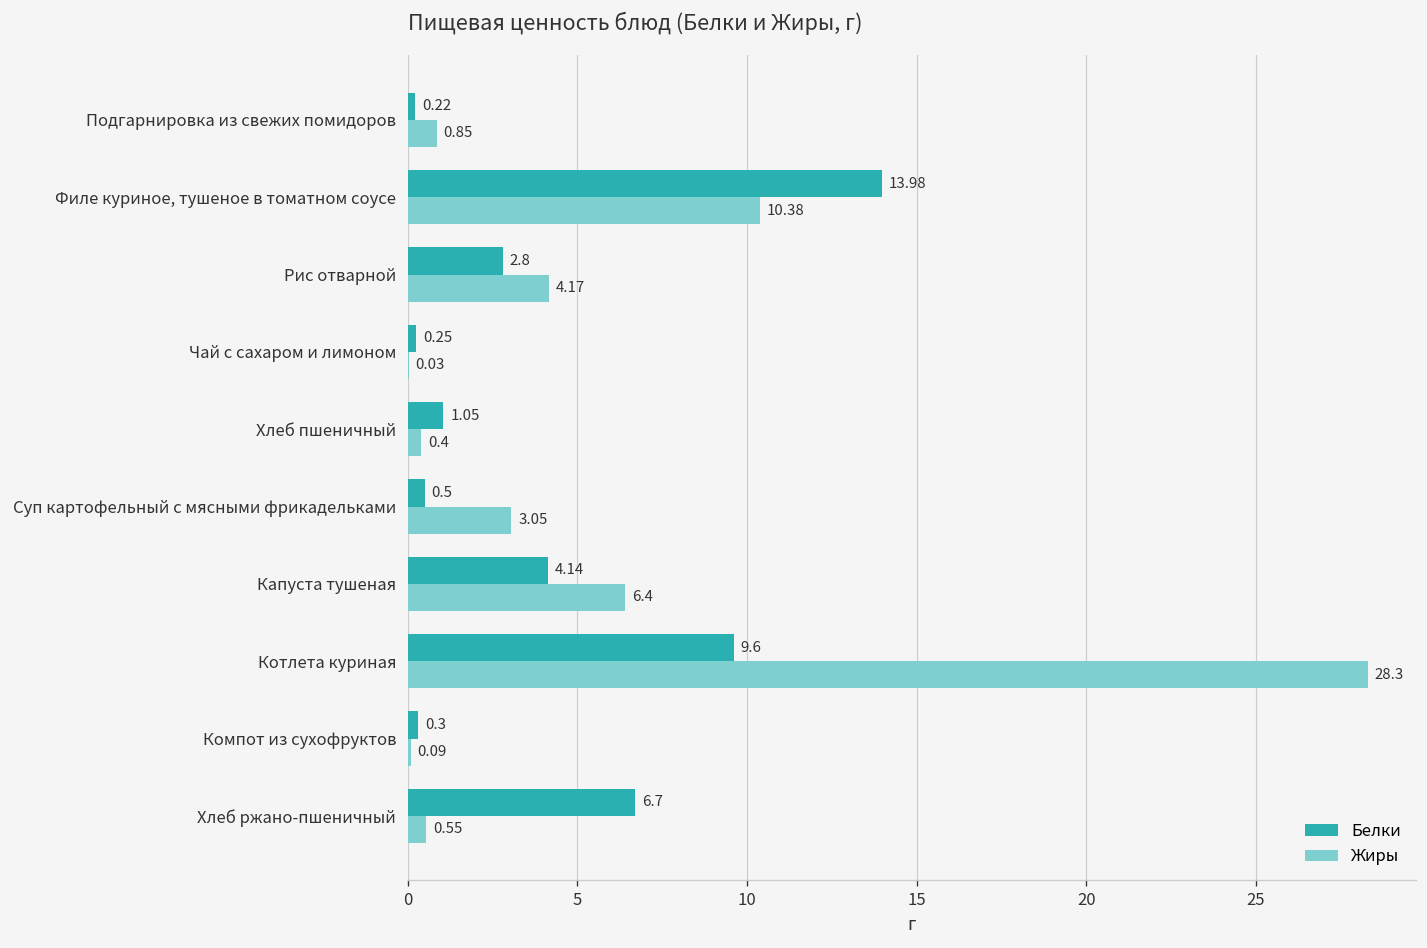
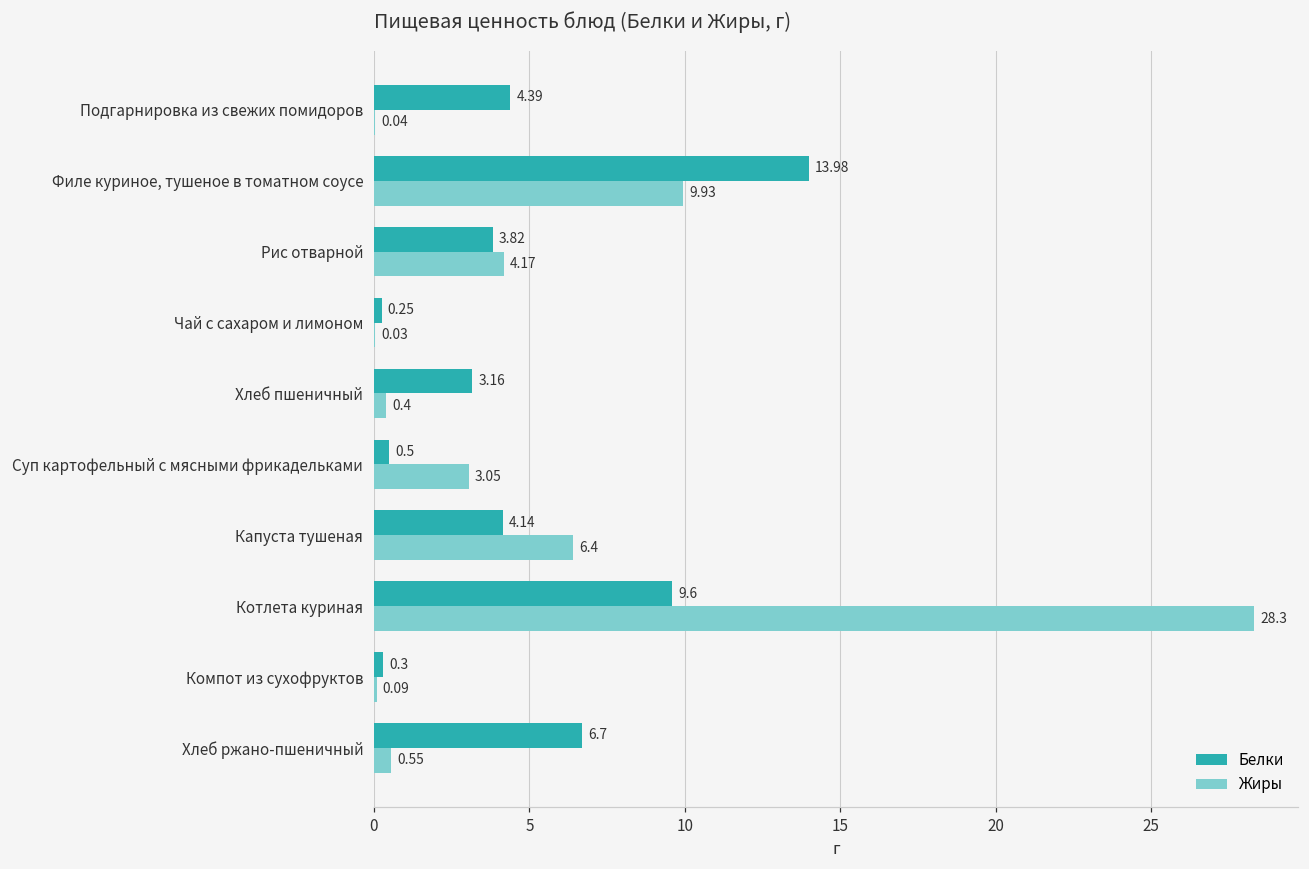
  {
    "Белки": {
-     "Подгарнировка из свежих помидоров": 0.22,
+     "Подгарнировка из свежих помидоров": 4.39,
      "Филе куриное, тушеное в томатном соусе": 13.98,
-     "Рис отварной": 2.8,
+     "Рис отварной": 3.82,
      "Чай с сахаром и лимоном": 0.25,
-     "Хлеб пшеничный": 1.05,
+     "Хлеб пшеничный": 3.16,
      "Суп картофельный с мясными фрикадельками": 0.5,
      "Капуста тушеная": 4.14,
      "Котлета куриная": 9.6,
      "Компот из сухофруктов": 0.3,
      "Хлеб ржано-пшеничный": 6.7
    },
    "Жиры": {
-     "Подгарнировка из свежих помидоров": 0.85,
-     "Филе куриное, тушеное в томатном соусе": 10.38,
+     "Подгарнировка из свежих помидоров": 0.04,
+     "Филе куриное, тушеное в томатном соусе": 9.93,
      "Рис отварной": 4.17,
      "Чай с сахаром и лимоном": 0.03,
      "Хлеб пшеничный": 0.4,
      "Суп картофельный с мясными фрикадельками": 3.05,
      "Капуста тушеная": 6.4,
      "Котлета куриная": 28.3,
      "Компот из сухофруктов": 0.09,
      "Хлеб ржано-пшеничный": 0.55
    }
  }
